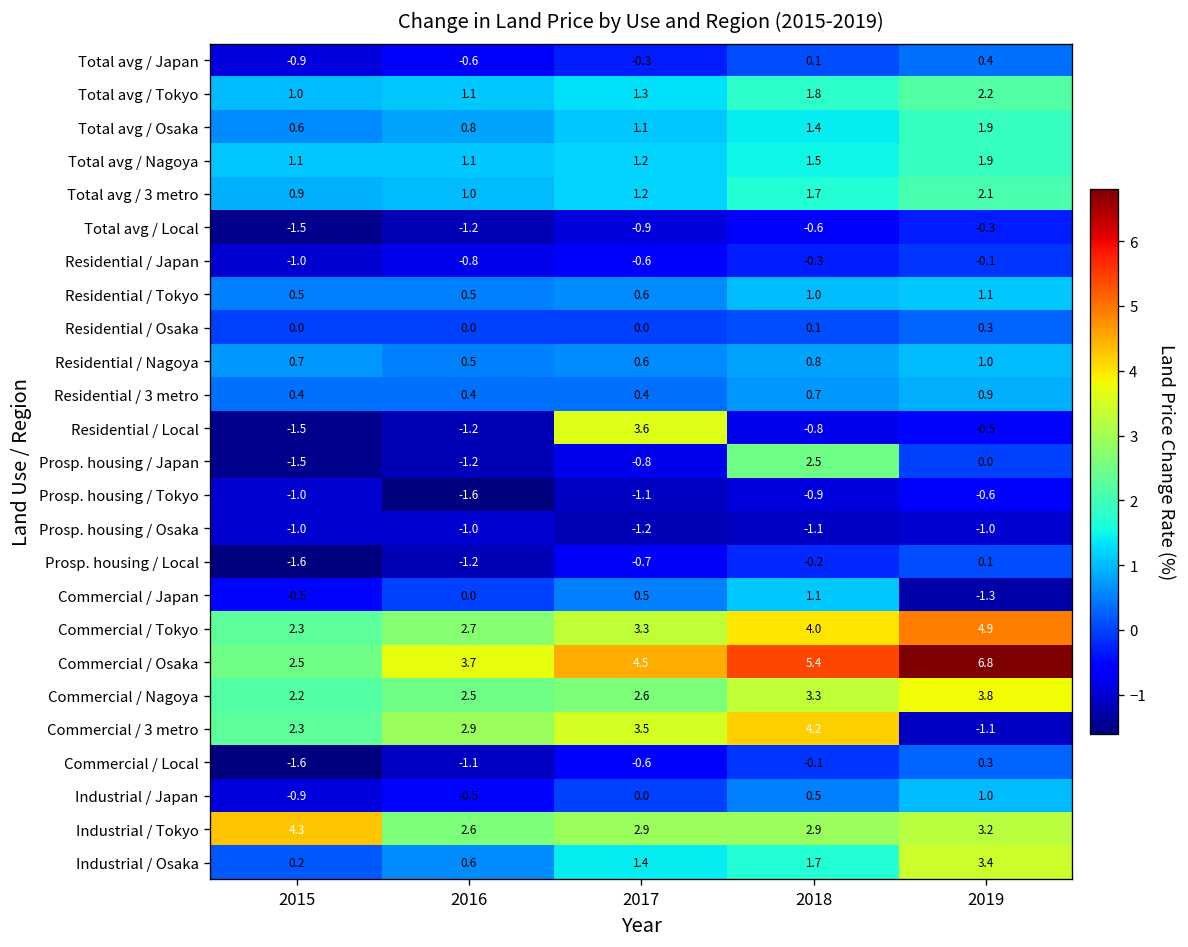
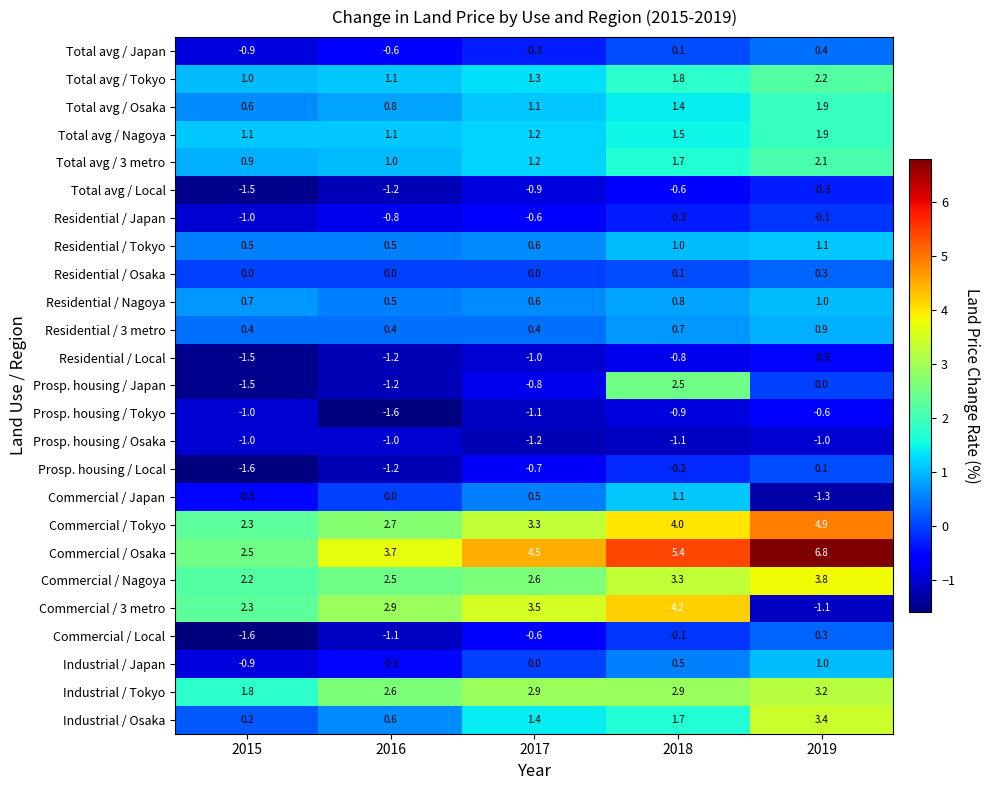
  {
    "Total avg / Japan": {
      "2015": -0.9,
      "2016": -0.6,
      "2017": -0.3,
      "2018": 0.1,
      "2019": 0.4
    },
    "Total avg / Tokyo": {
      "2015": 1.0,
      "2016": 1.1,
      "2017": 1.3,
      "2018": 1.8,
      "2019": 2.2
    },
    "Total avg / Osaka": {
      "2015": 0.6,
      "2016": 0.8,
      "2017": 1.1,
      "2018": 1.4,
      "2019": 1.9
    },
    "Total avg / Nagoya": {
      "2015": 1.1,
      "2016": 1.1,
      "2017": 1.2,
      "2018": 1.5,
      "2019": 1.9
    },
    "Total avg / 3 metro": {
      "2015": 0.9,
      "2016": 1.0,
      "2017": 1.2,
      "2018": 1.7,
      "2019": 2.1
    },
    "Total avg / Local": {
      "2015": -1.5,
      "2016": -1.2,
      "2017": -0.9,
      "2018": -0.6,
      "2019": -0.3
    },
    "Residential / Japan": {
      "2015": -1.0,
      "2016": -0.8,
      "2017": -0.6,
      "2018": -0.3,
      "2019": -0.1
    },
    "Residential / Tokyo": {
      "2015": 0.5,
      "2016": 0.5,
      "2017": 0.6,
      "2018": 1.0,
      "2019": 1.1
    },
    "Residential / Osaka": {
      "2015": 0.0,
      "2016": 0.0,
      "2017": 0.0,
      "2018": 0.1,
      "2019": 0.3
    },
    "Residential / Nagoya": {
      "2015": 0.7,
      "2016": 0.5,
      "2017": 0.6,
      "2018": 0.8,
      "2019": 1.0
    },
    "Residential / 3 metro": {
      "2015": 0.4,
      "2016": 0.4,
      "2017": 0.4,
      "2018": 0.7,
      "2019": 0.9
    },
    "Residential / Local": {
      "2015": -1.5,
      "2016": -1.2,
-     "2017": 3.6,
+     "2017": -1.0,
      "2018": -0.8,
      "2019": -0.5
    },
    "Prosp. housing / Japan": {
      "2015": -1.5,
      "2016": -1.2,
      "2017": -0.8,
      "2018": 2.5,
      "2019": 0.0
    },
    "Prosp. housing / Tokyo": {
      "2015": -1.0,
      "2016": -1.6,
      "2017": -1.1,
      "2018": -0.9,
      "2019": -0.6
    },
    "Prosp. housing / Osaka": {
      "2015": -1.0,
      "2016": -1.0,
      "2017": -1.2,
      "2018": -1.1,
      "2019": -1.0
    },
    "Prosp. housing / Local": {
      "2015": -1.6,
      "2016": -1.2,
      "2017": -0.7,
      "2018": -0.2,
      "2019": 0.1
    },
    "Commercial / Japan": {
      "2015": -0.5,
      "2016": 0.0,
      "2017": 0.5,
      "2018": 1.1,
      "2019": -1.3
    },
    "Commercial / Tokyo": {
      "2015": 2.3,
      "2016": 2.7,
      "2017": 3.3,
      "2018": 4.0,
      "2019": 4.9
    },
    "Commercial / Osaka": {
      "2015": 2.5,
      "2016": 3.7,
      "2017": 4.5,
      "2018": 5.4,
      "2019": 6.8
    },
    "Commercial / Nagoya": {
      "2015": 2.2,
      "2016": 2.5,
      "2017": 2.6,
      "2018": 3.3,
      "2019": 3.8
    },
    "Commercial / 3 metro": {
      "2015": 2.3,
      "2016": 2.9,
      "2017": 3.5,
      "2018": 4.2,
      "2019": -1.1
    },
    "Commercial / Local": {
      "2015": -1.6,
      "2016": -1.1,
      "2017": -0.6,
      "2018": -0.1,
      "2019": 0.3
    },
    "Industrial / Japan": {
      "2015": -0.9,
      "2016": -0.5,
      "2017": 0.0,
      "2018": 0.5,
      "2019": 1.0
    },
    "Industrial / Tokyo": {
-     "2015": 4.3,
+     "2015": 1.8,
      "2016": 2.6,
      "2017": 2.9,
      "2018": 2.9,
      "2019": 3.2
    },
    "Industrial / Osaka": {
      "2015": 0.2,
      "2016": 0.6,
      "2017": 1.4,
      "2018": 1.7,
      "2019": 3.4
    }
  }
